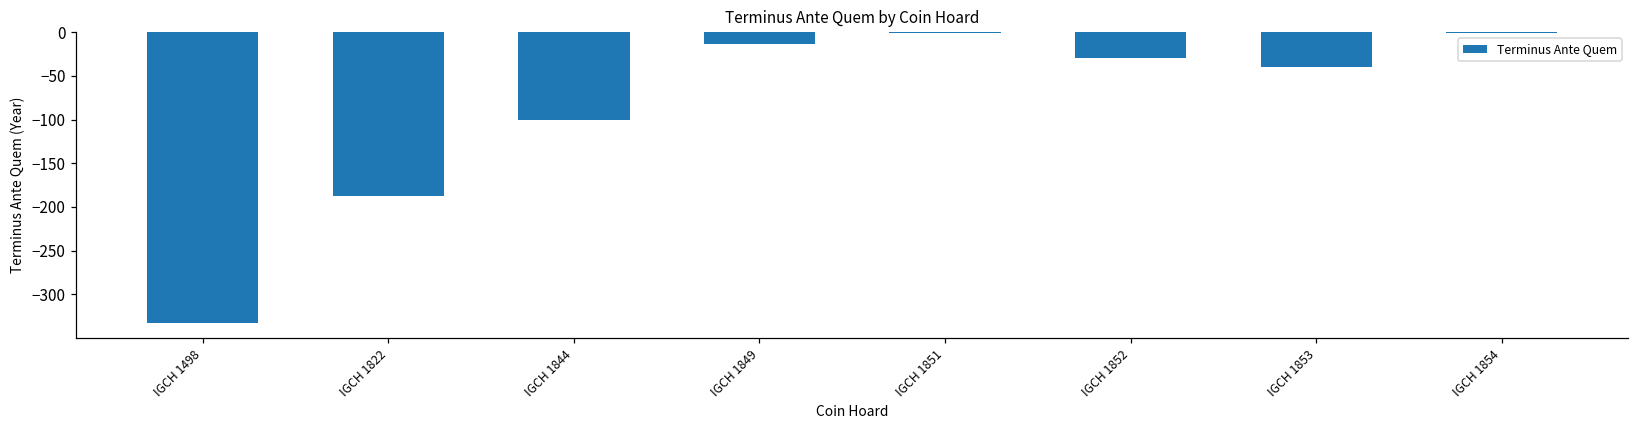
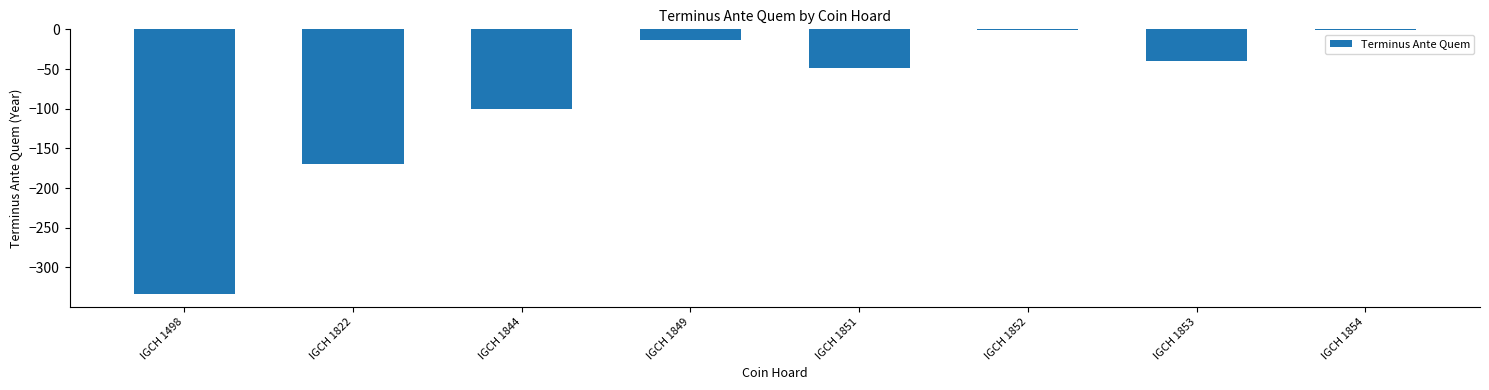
  {
    "IGCH 1498": -330,
-   "IGCH 1822": -190,
+   "IGCH 1822": -170,
    "IGCH 1844": -100,
    "IGCH 1849": -10,
-   "IGCH 1851": 0,
-   "IGCH 1852": -30,
+   "IGCH 1851": -50,
+   "IGCH 1852": 0,
    "IGCH 1853": -40
  }
